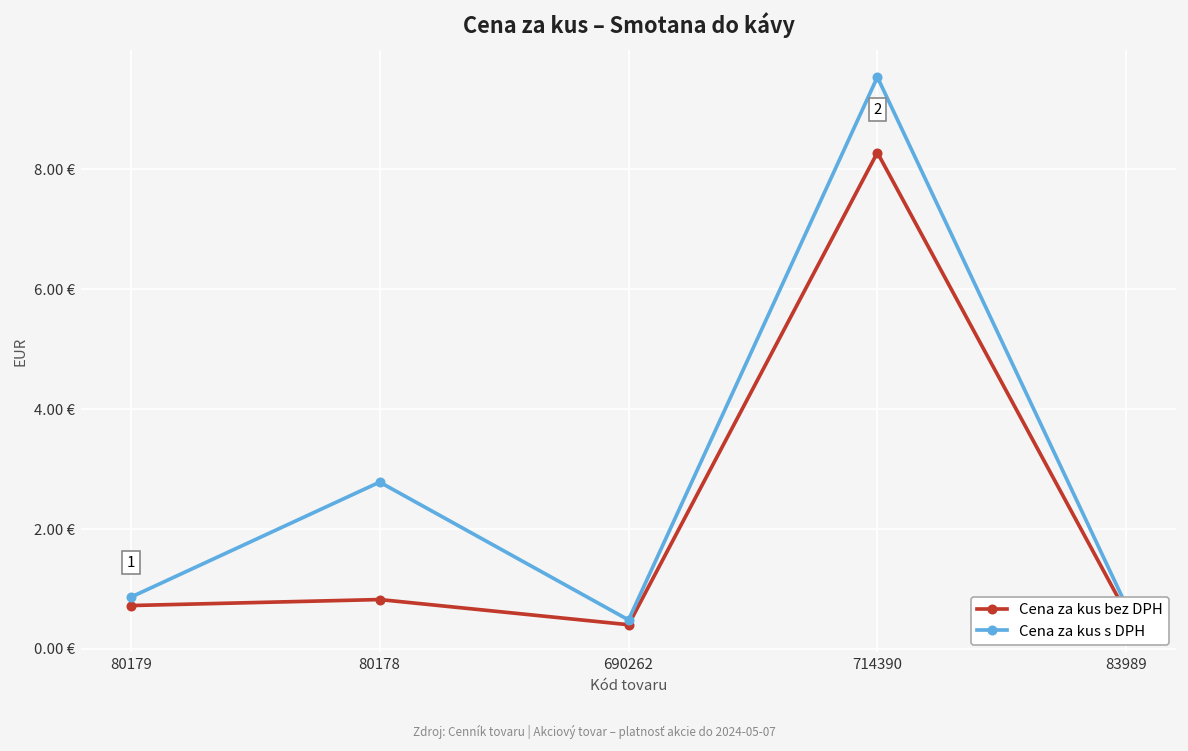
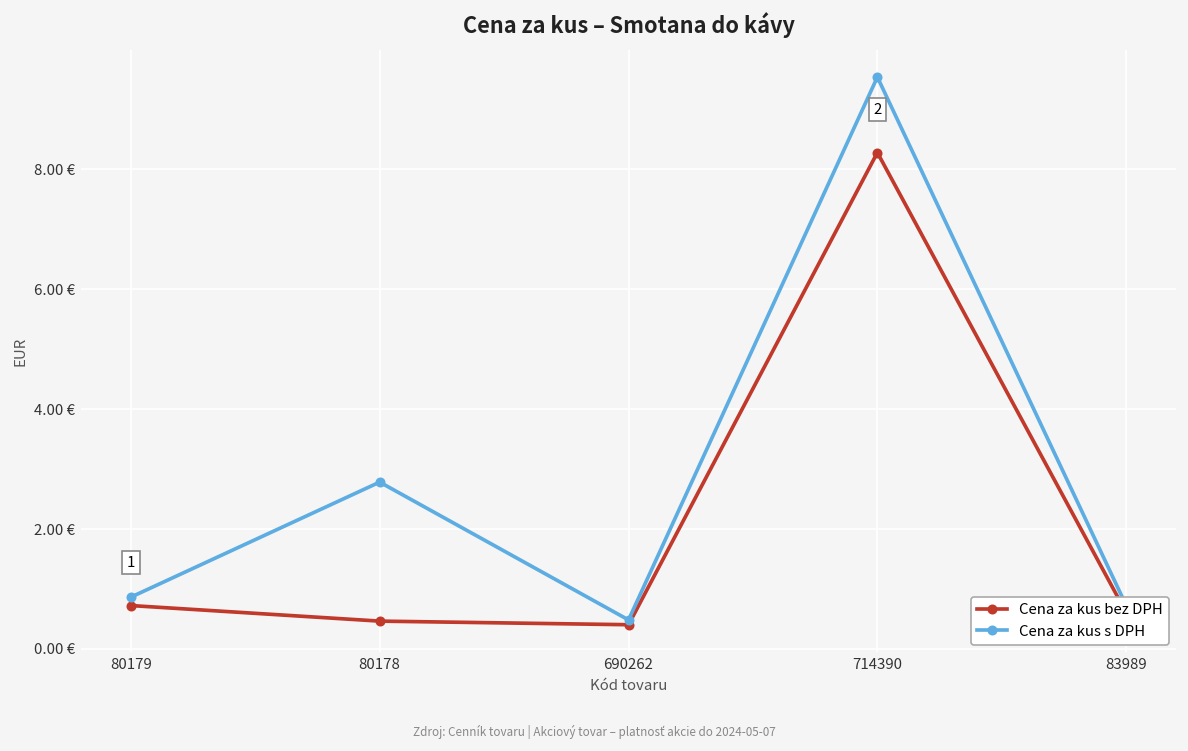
  {
    "Cena za kus bez DPH": {
-     "80178": "0.8 €",
+     "80178": "0.5 €",
      "690262": "0.4 €",
      "714390": "8.3 €"
    },
    "Cena za kus s DPH": {
      "80178": "2.8 €",
      "690262": "0.5 €"
    }
  }
